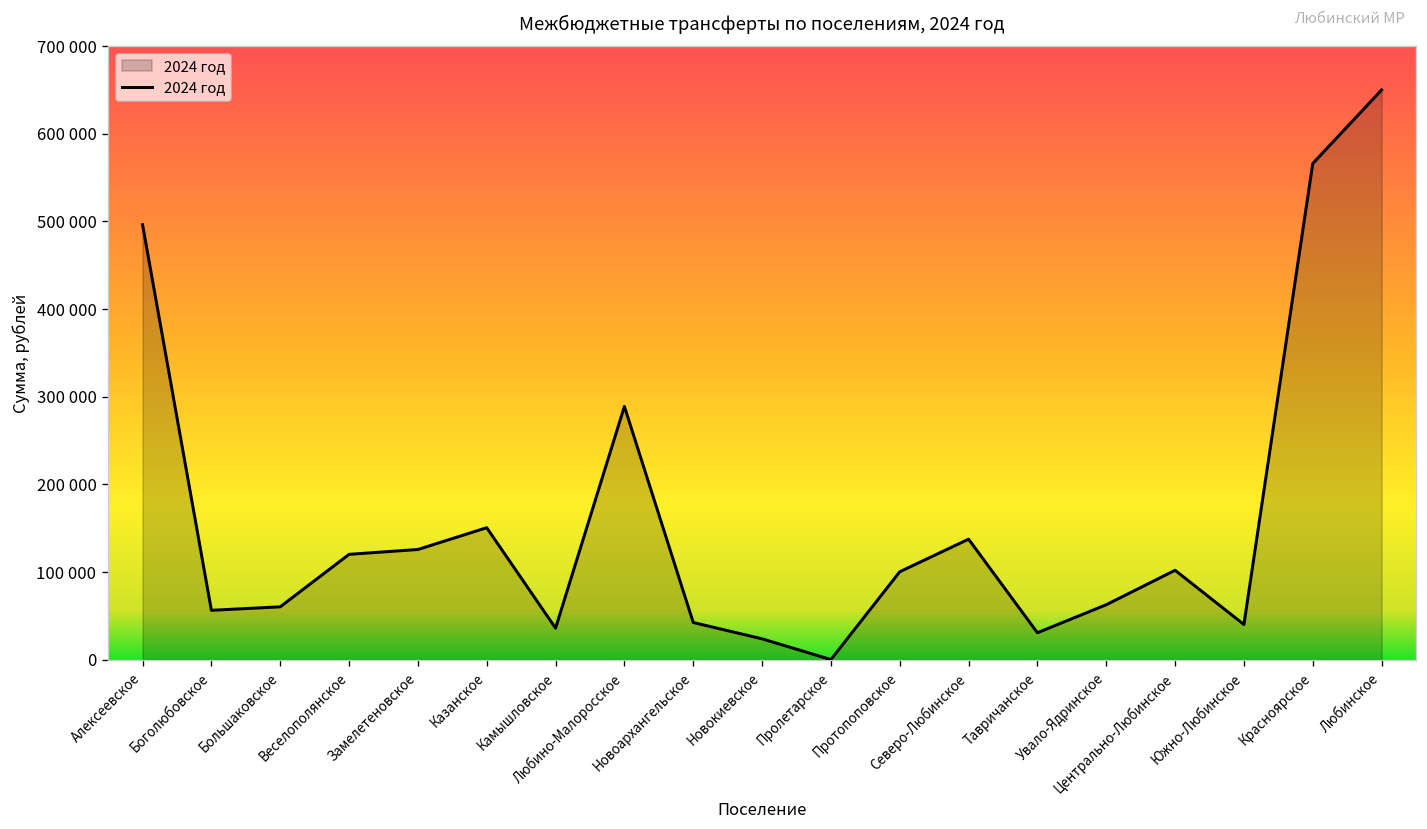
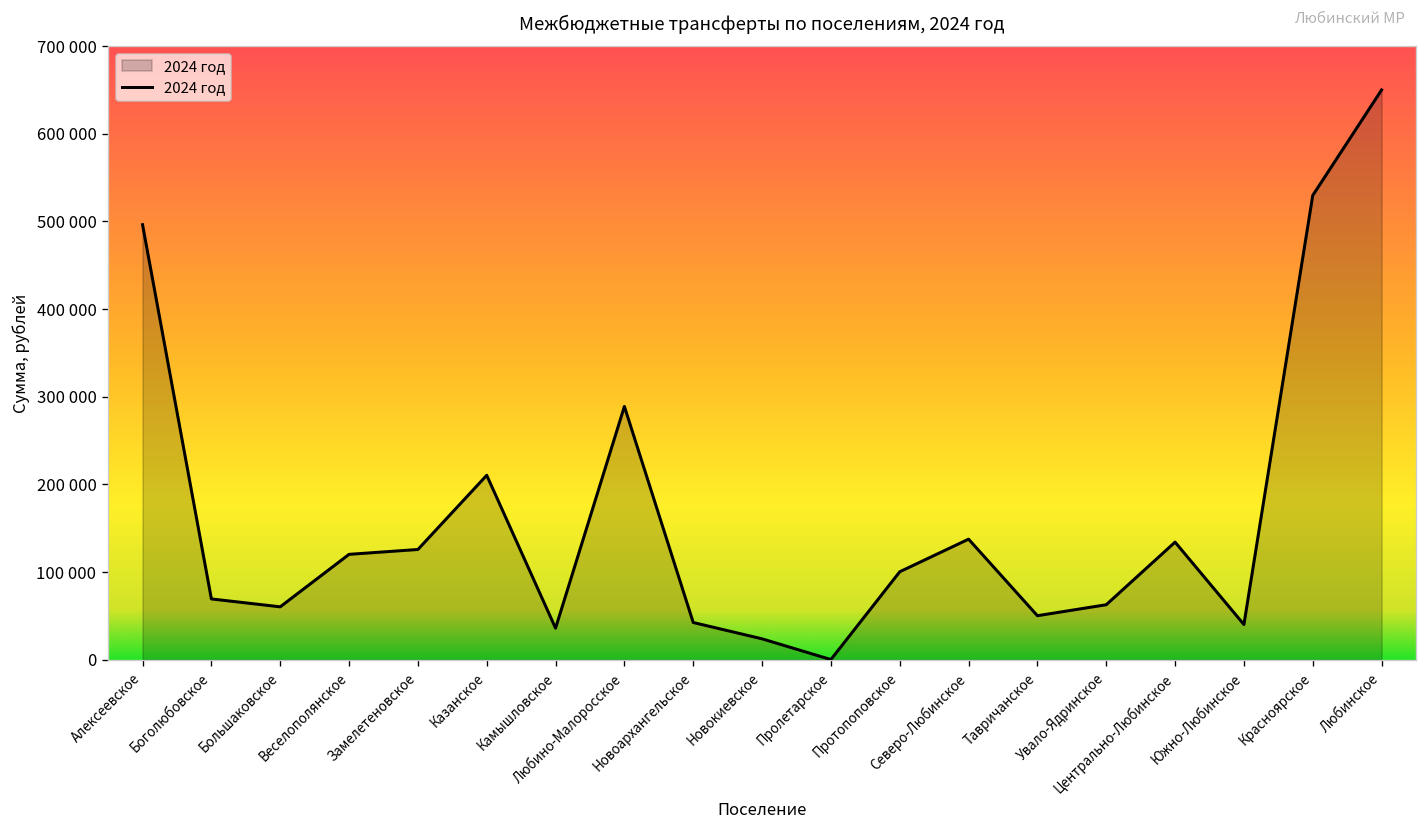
  {
    "Алексеевское": 500000,
-   "Боголюбовское": 60000,
+   "Боголюбовское": 70000,
    "Большаковское": 60000,
    "Веселополянское": 120000,
    "Замелетеновское": 130000,
-   "Казанское": 150000,
+   "Казанское": 210000,
    "Камышловское": 40000,
    "Любино-Малоросское": 290000,
    "Новоархангельское": 40000,
    "Новокиевское": 20000,
    "Пролетарское": 0,
    "Протопоповское": 100000,
    "Северо-Любинское": 140000,
-   "Тавричанское": 30000,
+   "Тавричанское": 50000,
    "Увало-Ядринское": 60000,
-   "Центрально-Любинское": 100000,
+   "Центрально-Любинское": 130000,
    "Южно-Любинское": 40000,
-   "Красноярское": 570000,
+   "Красноярское": 530000,
    "Любинское": 650000
  }
